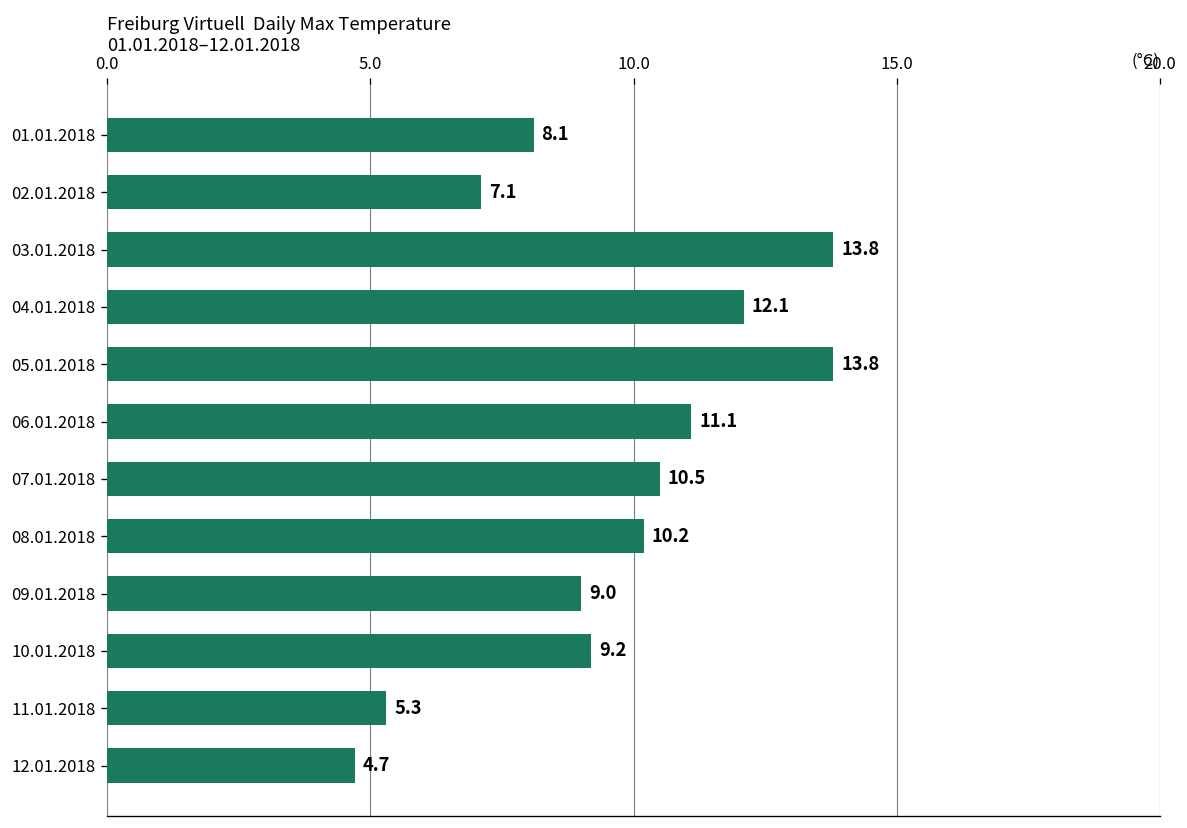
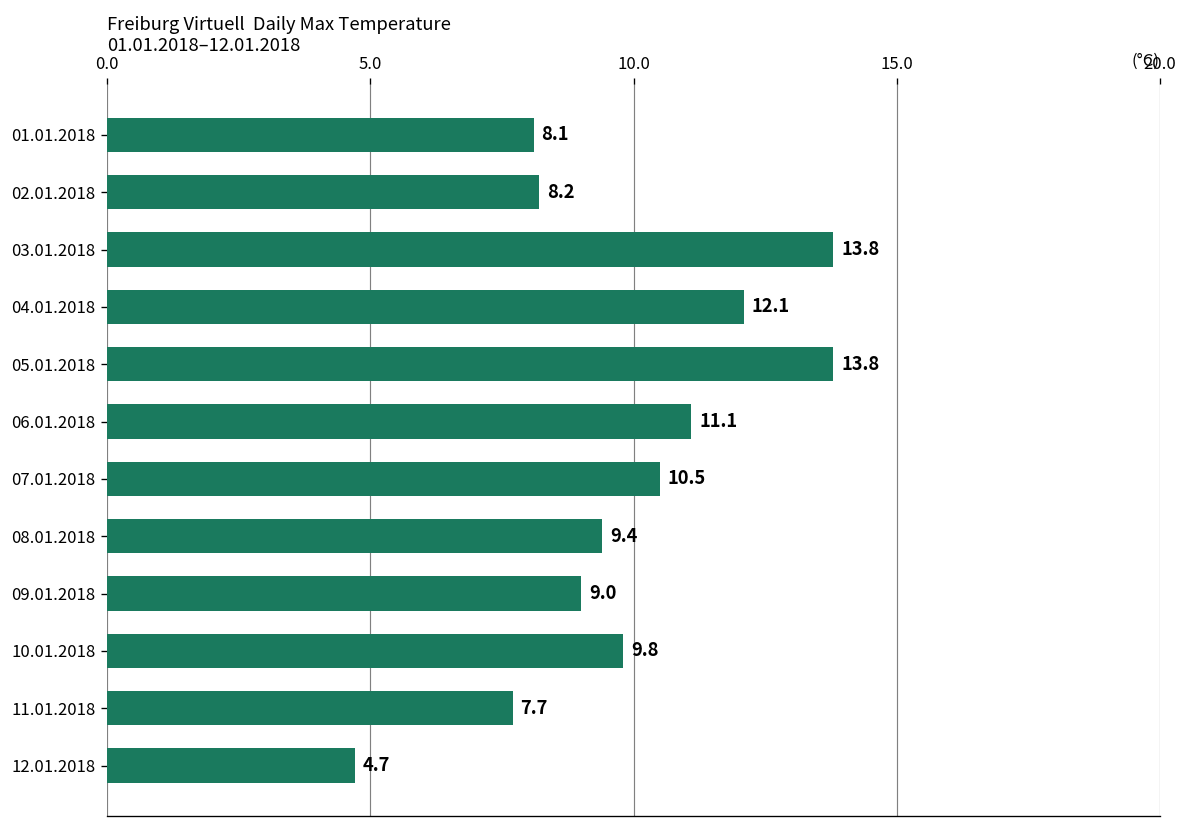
  {
    "01.01.2018": 8.1,
-   "02.01.2018": 7.1,
+   "02.01.2018": 8.2,
    "03.01.2018": 13.8,
    "04.01.2018": 12.1,
    "05.01.2018": 13.8,
    "06.01.2018": 11.1,
    "07.01.2018": 10.5,
-   "08.01.2018": 10.2,
+   "08.01.2018": 9.4,
    "09.01.2018": 9.0,
-   "10.01.2018": 9.2,
-   "11.01.2018": 5.3,
+   "10.01.2018": 9.8,
+   "11.01.2018": 7.7,
    "12.01.2018": 4.7
  }
